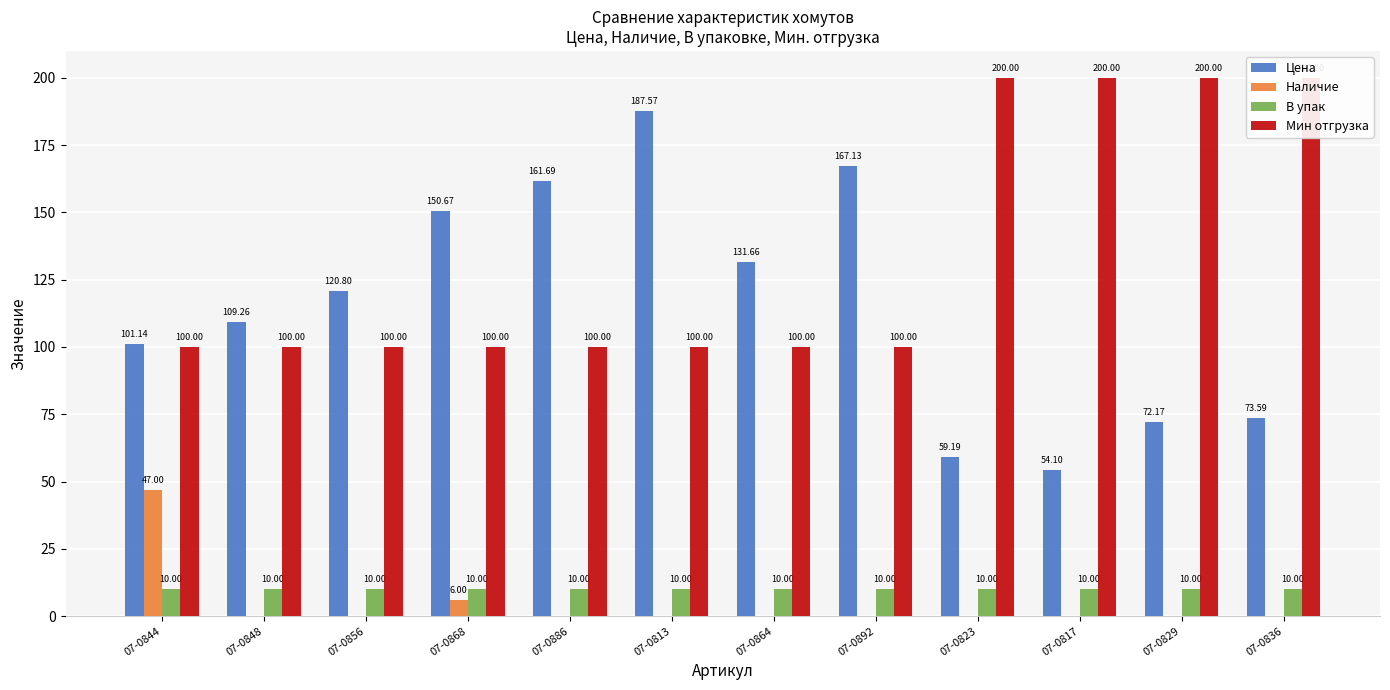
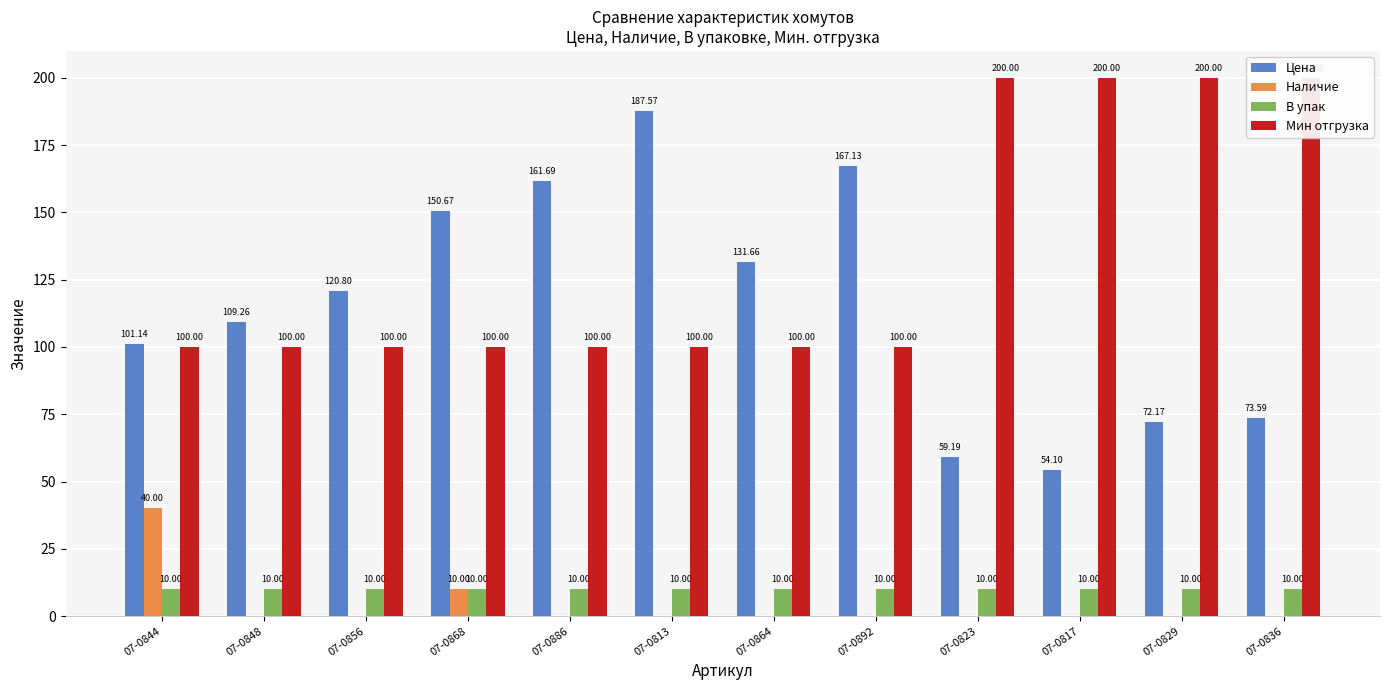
  {
    "Цена": {
      "07-0844": 101.14,
      "07-0848": 109.26,
      "07-0856": 120.80,
      "07-0868": 150.67,
      "07-0886": 161.69,
      "07-0813": 187.57,
      "07-0864": 131.66,
      "07-0892": 167.13,
      "07-0823": 59.19,
      "07-0817": 54.10,
      "07-0829": 72.17,
      "07-0836": 73.59
    },
    "Наличие": {
-     "07-0844": 47.00,
-     "07-0868": 6.00
+     "07-0844": 40.00,
+     "07-0868": 10.00
    },
    "В упак": {
      "07-0844": 10.00,
      "07-0848": 10.00,
      "07-0856": 10.00,
      "07-0886": 10.00,
      "07-0813": 10.00,
      "07-0864": 10.00,
      "07-0892": 10.00,
      "07-0823": 10.00,
      "07-0817": 10.00,
      "07-0829": 10.00,
      "07-0836": 10.00
    },
    "Мин отгрузка": {
      "07-0844": 100.00,
      "07-0848": 100.00,
      "07-0856": 100.00,
      "07-0868": 100.00,
      "07-0886": 100.00,
      "07-0813": 100.00,
      "07-0864": 100.00,
      "07-0892": 100.00,
      "07-0823": 200.00,
      "07-0817": 200.00,
      "07-0829": 200.00
    }
  }
